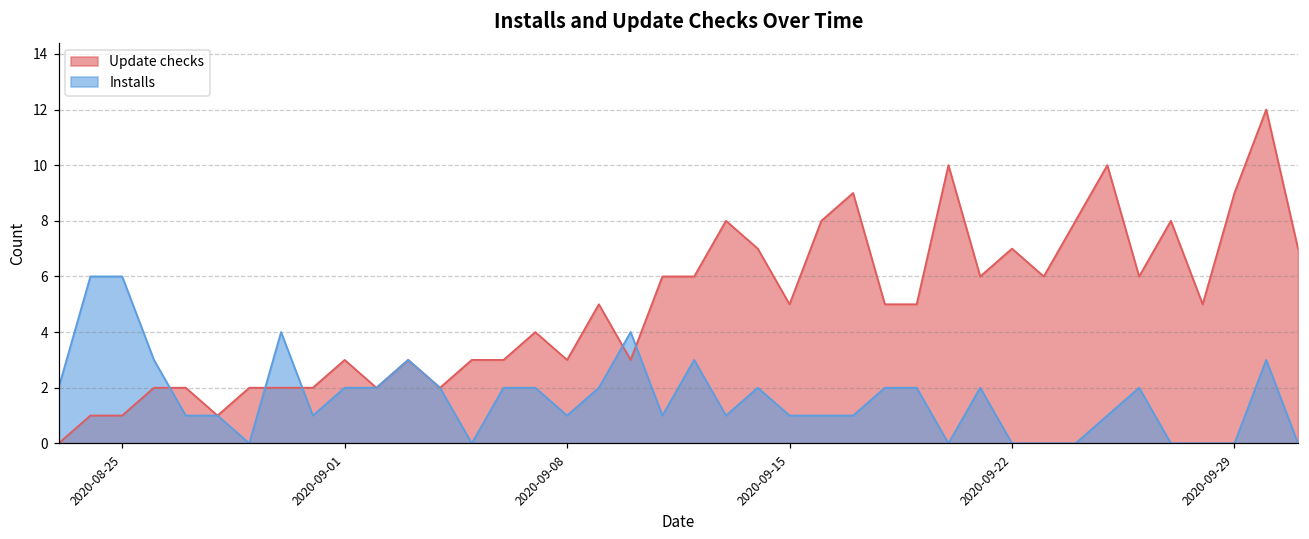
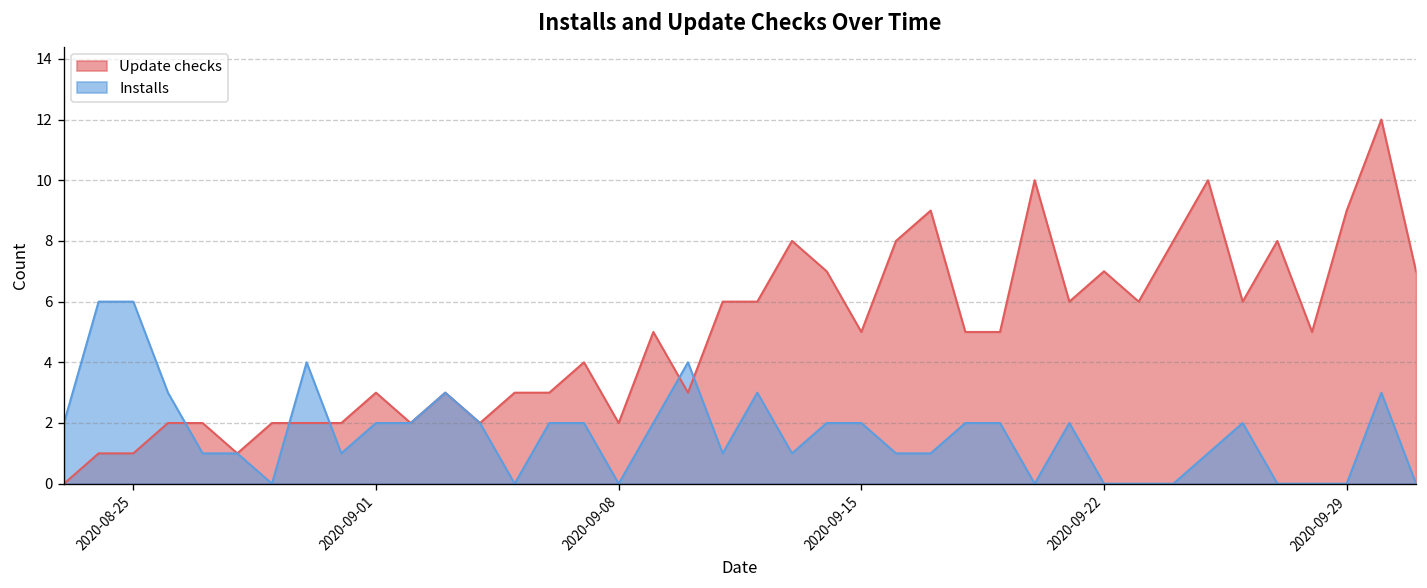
  {
    "Update checks": {
      "2020-08-25": 1,
      "2020-09-01": 3,
-     "2020-09-08": 3,
+     "2020-09-08": 2,
      "2020-09-15": 5,
      "2020-09-22": 7,
      "2020-09-29": 9
    },
    "Installs": {
      "2020-08-25": 6,
      "2020-09-01": 2,
-     "2020-09-08": 1,
-     "2020-09-15": 1,
+     "2020-09-08": 0,
+     "2020-09-15": 2,
      "2020-09-22": 0,
      "2020-09-29": 0
    }
  }
